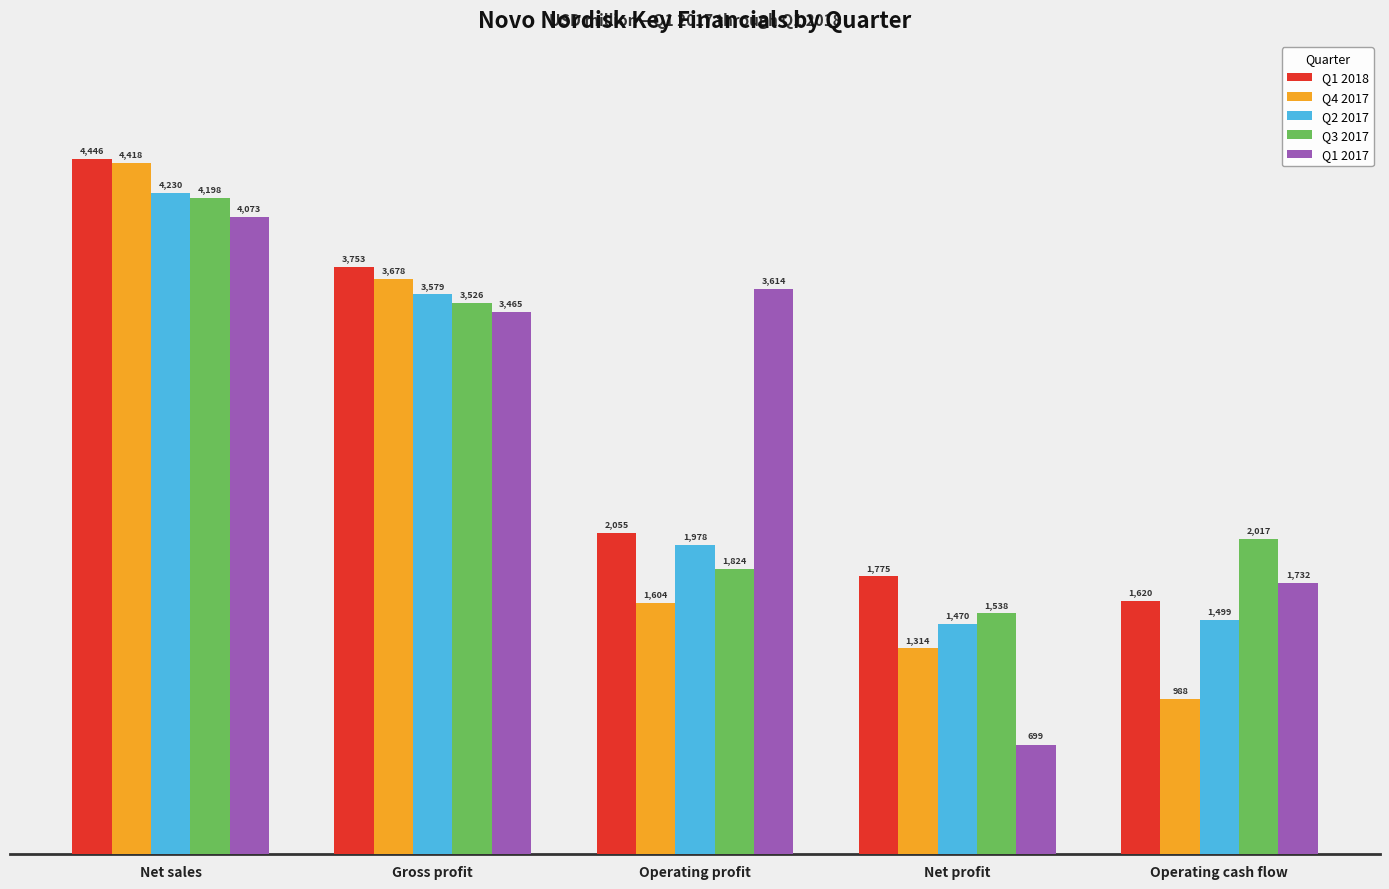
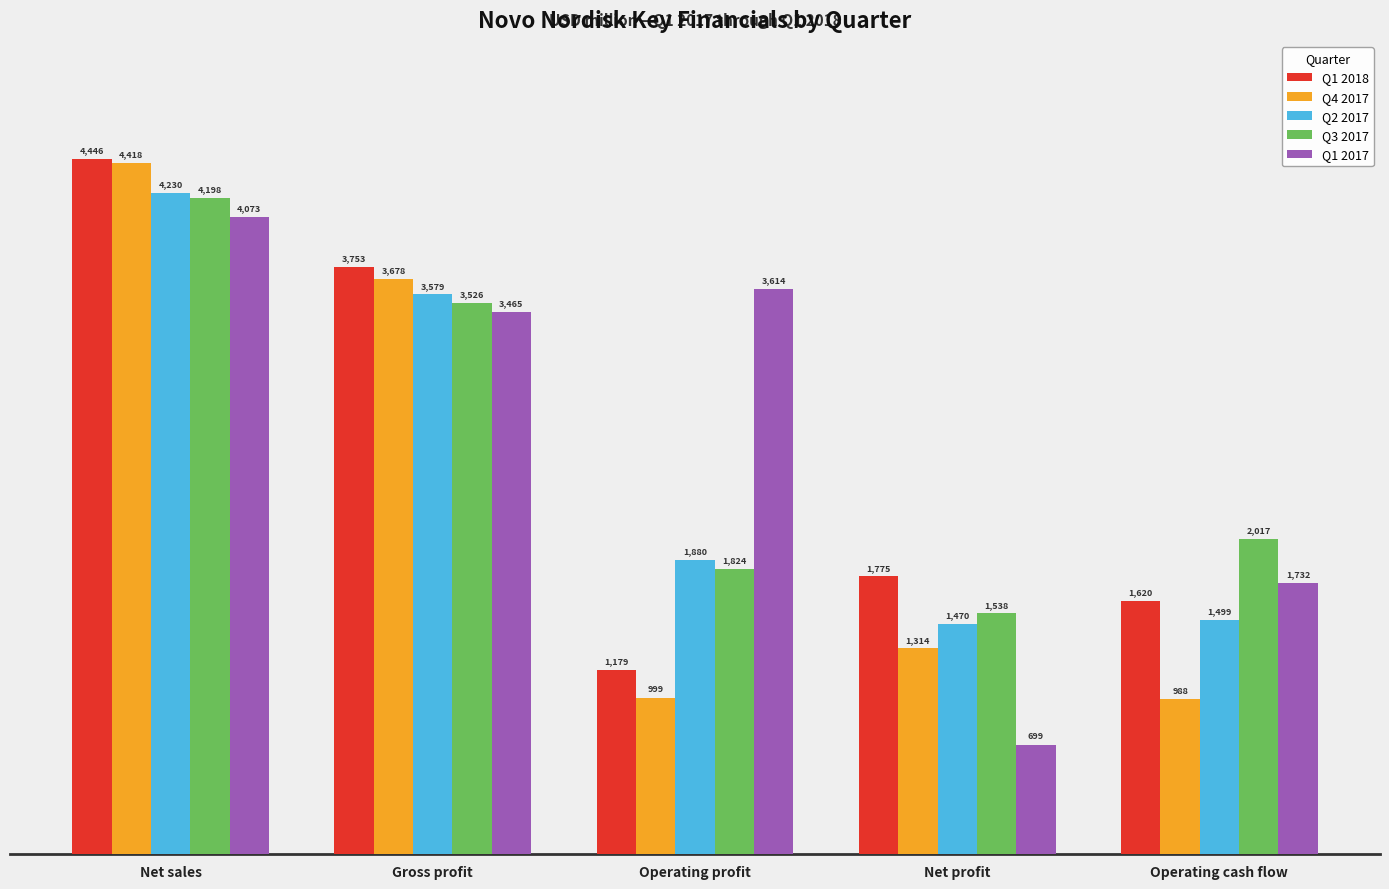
  {
    "Q1 2018": {
      "Net sales": "4,446",
      "Gross profit": "3,753",
-     "Operating profit": "2,055",
+     "Operating profit": "1,179",
      "Net profit": "1,775",
      "Operating cash flow": "1,620"
    },
    "Q4 2017": {
      "Net sales": "4,418",
      "Gross profit": "3,678",
-     "Operating profit": "1,604",
+     "Operating profit": "999",
      "Net profit": "1,314",
      "Operating cash flow": "988"
    },
    "Q2 2017": {
      "Net sales": "4,230",
      "Gross profit": "3,579",
-     "Operating profit": "1,978",
+     "Operating profit": "1,880",
      "Net profit": "1,470",
      "Operating cash flow": "1,499"
    },
    "Q3 2017": {
      "Net sales": "4,198",
      "Gross profit": "3,526",
      "Operating profit": "1,824",
      "Net profit": "1,538",
      "Operating cash flow": "2,017"
    },
    "Q1 2017": {
      "Net sales": "4,073",
      "Gross profit": "3,465",
      "Operating profit": "3,614",
      "Net profit": "699",
      "Operating cash flow": "1,732"
    }
  }
